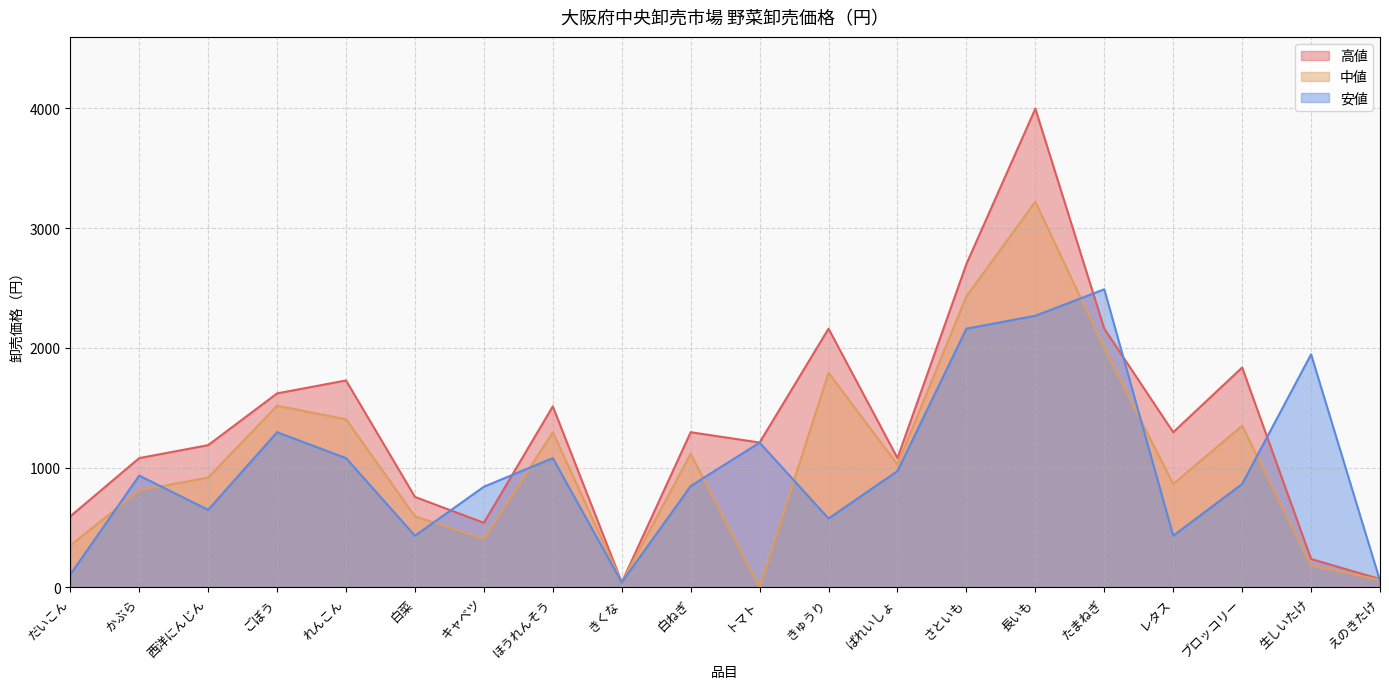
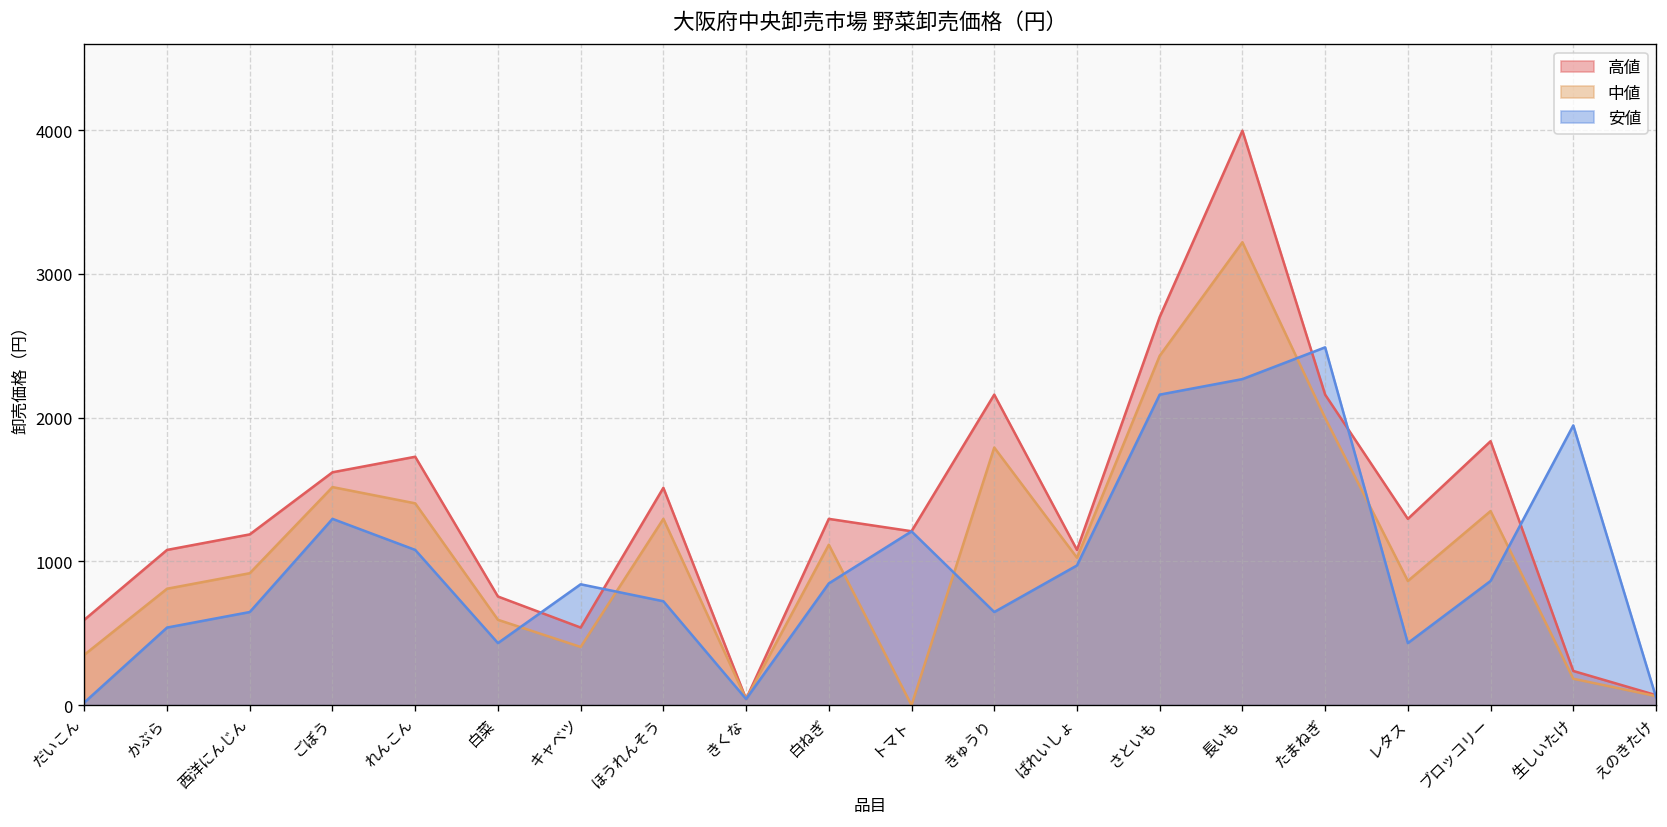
  {
    "安値": {
-     "だいこん": 110,
-     "かぶら": 930,
+     "だいこん": 20,
+     "かぶら": 540,
      "西洋にんじん": 650,
      "ごぼう": 1300,
      "れんこん": 1080,
      "白菜": 430,
      "キャベツ": 840,
-     "ほうれんそう": 1080,
+     "ほうれんそう": 720,
      "白ねぎ": 850,
-     "きゅうり": 580,
+     "きゅうり": 650,
      "ばれいしょ": 970,
      "さといも": 2160,
      "長いも": 2270,
      "たまねぎ": 2490,
      "レタス": 430,
      "ブロッコリー": 860,
      "生しいたけ": 1950
    }
  }
